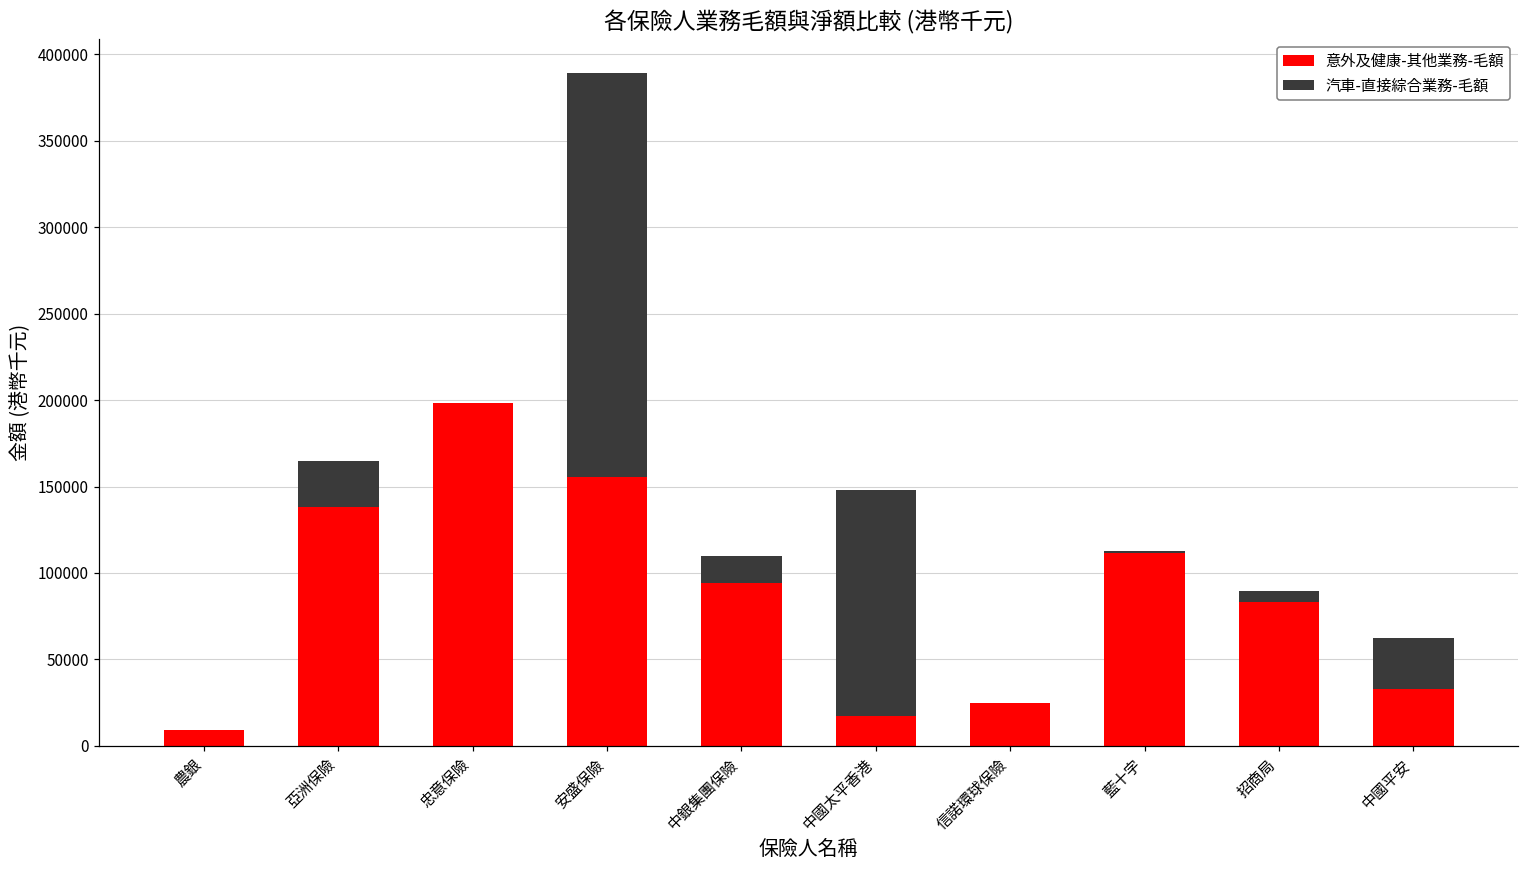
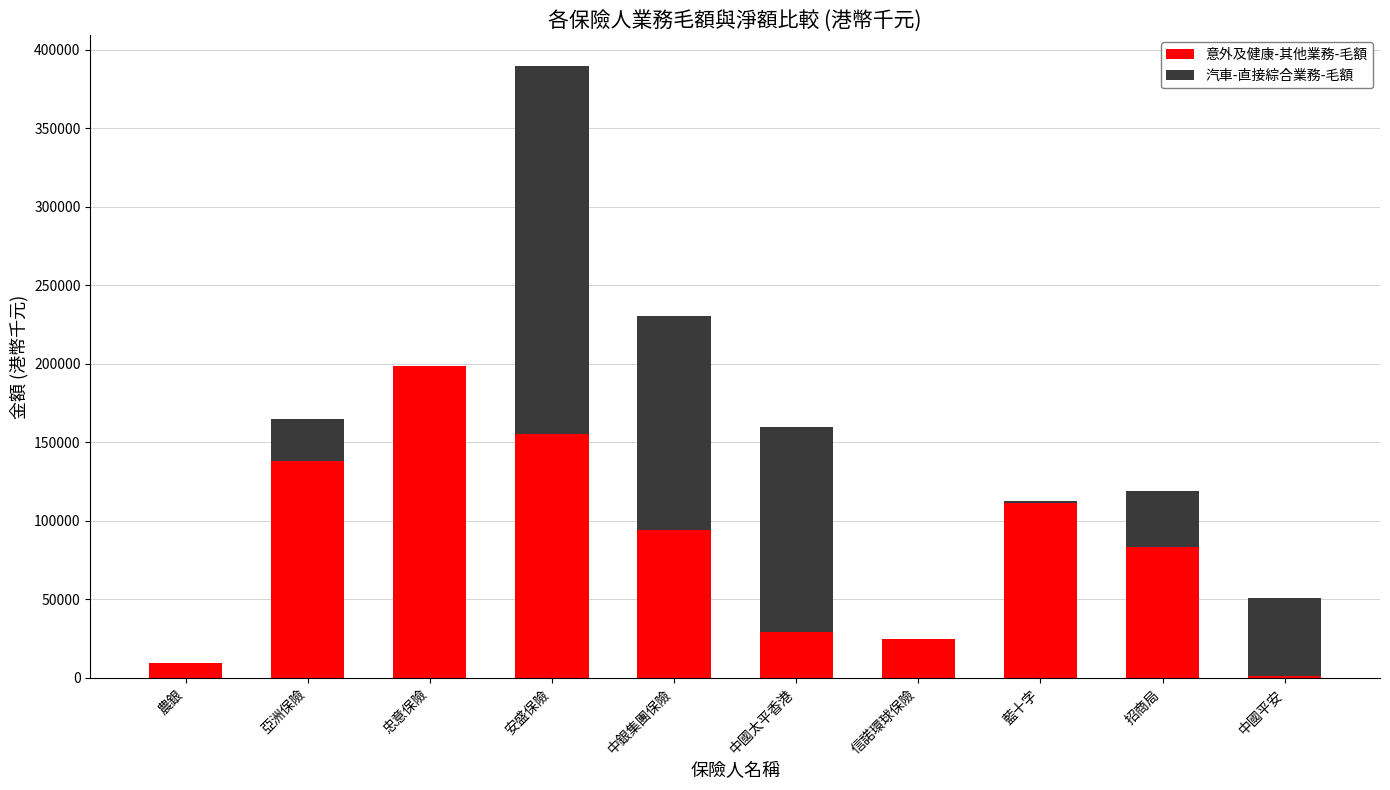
  {
    "意外及健康-其他業務-毛額": {
      "農銀": 9000,
      "亞洲保險": 138000,
      "忠意保險": 198000,
      "安盛保險": 155000,
      "中銀集團保險": 94000,
-     "中國太平香港": 17000,
+     "中國太平香港": 29000,
      "信諾環球保險": 25000,
      "藍十字": 111000,
      "招商局": 83000,
-     "中國平安": 33000
+     "中國平安": 1000
    },
    "汽車-直接綜合業務-毛額": {
      "農銀": 0,
      "亞洲保險": 27000,
      "安盛保險": 234000,
-     "中銀集團保險": 16000,
+     "中銀集團保險": 136000,
      "中國太平香港": 131000,
      "信諾環球保險": 0,
-     "招商局": 6000,
-     "中國平安": 29000
+     "招商局": 36000,
+     "中國平安": 50000
    }
  }
